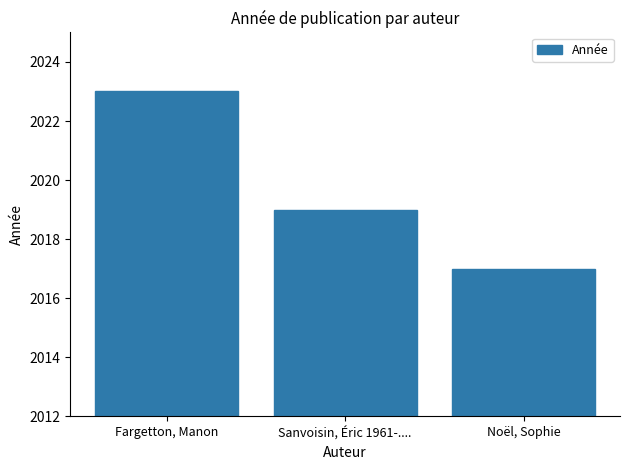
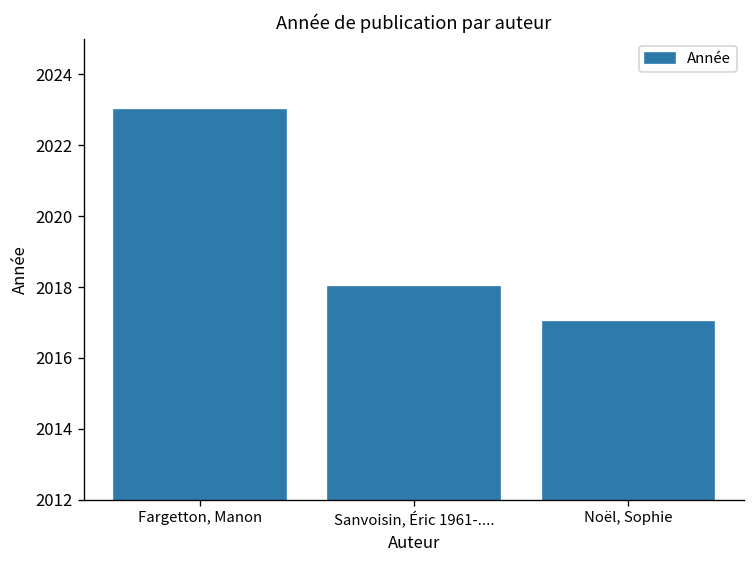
  {
    "Fargetton, Manon": 2023,
-   "Sanvoisin, Éric 1961-....": 2019,
+   "Sanvoisin, Éric 1961-....": 2018,
    "Noël, Sophie": 2017
  }
